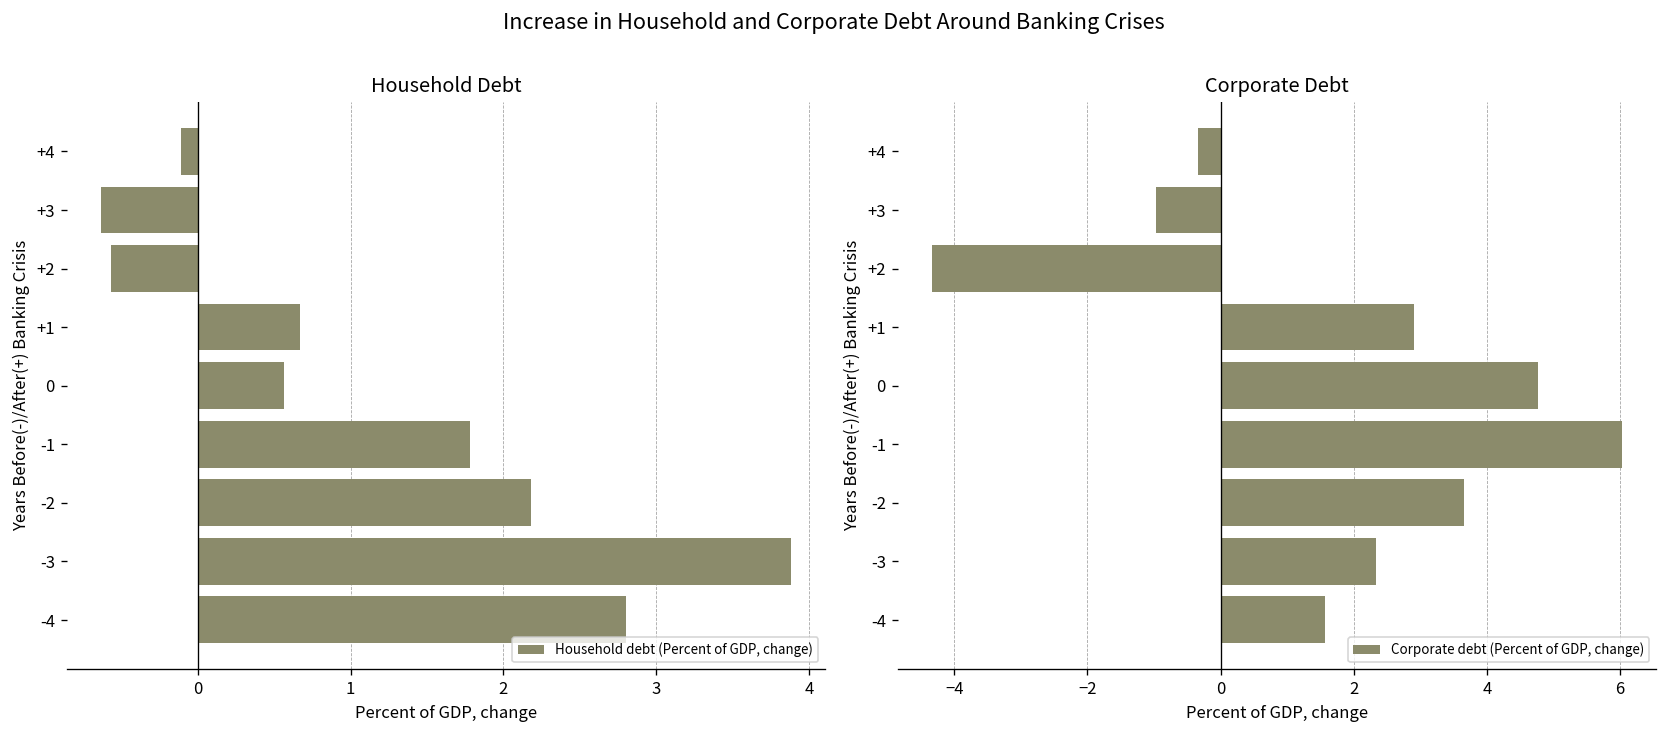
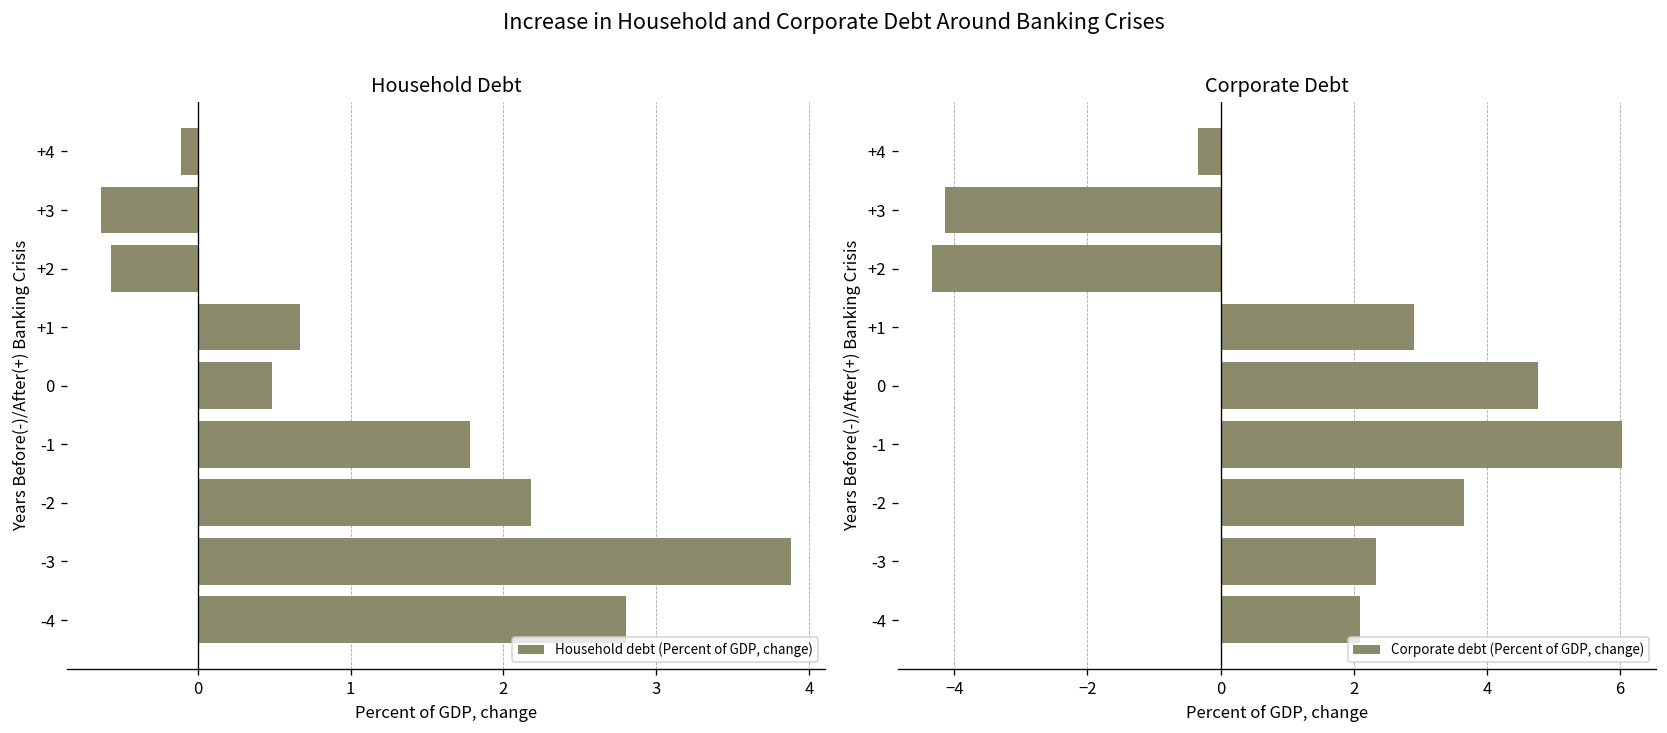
  {
    "Household Debt": {
      "+4": -0.11,
      "+3": -0.63,
      "+2": -0.57,
      "+1": 0.67,
-     "0": 0.57,
+     "0": 0.49,
      "-1": 1.78,
      "-2": 2.18,
      "-3": 3.88,
      "-4": 2.80
    },
    "Corporate Debt": {
      "+4": -0.3,
-     "+3": -1.0,
+     "+3": -4.1,
      "+2": -4.3,
      "+1": 2.9,
      "0": 4.8,
      "-1": 6.0,
      "-2": 3.7,
      "-3": 2.3,
-     "-4": 1.6
+     "-4": 2.1
    }
  }
